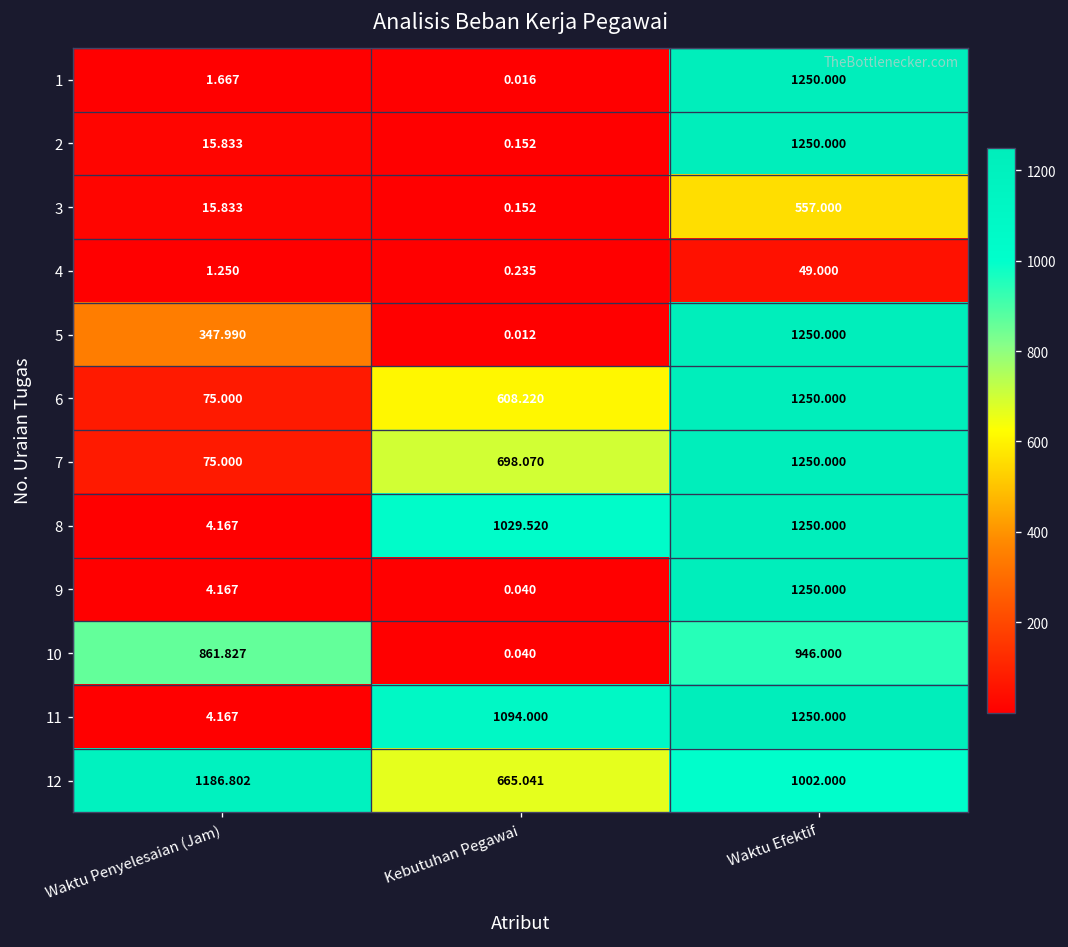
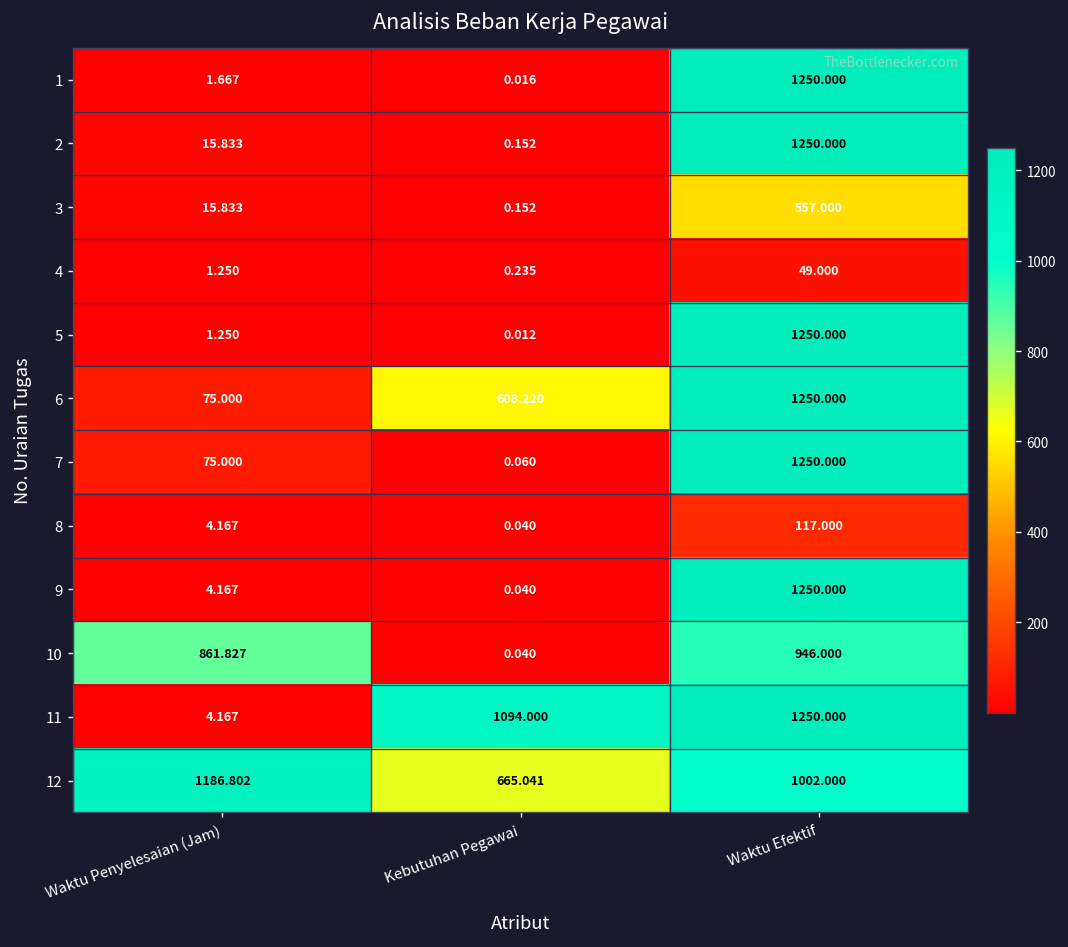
  {
    "1": {
      "Waktu Penyelesaian (Jam)": 1.667,
      "Kebutuhan Pegawai": 0.016
    },
    "2": {
      "Waktu Penyelesaian (Jam)": 15.833,
      "Kebutuhan Pegawai": 0.152,
      "Waktu Efektif": 1250.000
    },
    "3": {
      "Waktu Penyelesaian (Jam)": 15.833,
      "Kebutuhan Pegawai": 0.152,
      "Waktu Efektif": 557.000
    },
    "4": {
      "Waktu Penyelesaian (Jam)": 1.250,
      "Kebutuhan Pegawai": 0.235,
      "Waktu Efektif": 49.000
    },
    "5": {
-     "Waktu Penyelesaian (Jam)": 347.990,
+     "Waktu Penyelesaian (Jam)": 1.250,
      "Kebutuhan Pegawai": 0.012,
      "Waktu Efektif": 1250.000
    },
    "6": {
      "Waktu Penyelesaian (Jam)": 75.000,
      "Kebutuhan Pegawai": 608.220,
      "Waktu Efektif": 1250.000
    },
    "7": {
      "Waktu Penyelesaian (Jam)": 75.000,
-     "Kebutuhan Pegawai": 698.070,
+     "Kebutuhan Pegawai": 0.060,
      "Waktu Efektif": 1250.000
    },
    "8": {
      "Waktu Penyelesaian (Jam)": 4.167,
-     "Kebutuhan Pegawai": 1029.520,
-     "Waktu Efektif": 1250.000
+     "Kebutuhan Pegawai": 0.040,
+     "Waktu Efektif": 117.000
    },
    "9": {
      "Waktu Penyelesaian (Jam)": 4.167,
      "Kebutuhan Pegawai": 0.040,
      "Waktu Efektif": 1250.000
    },
    "10": {
      "Waktu Penyelesaian (Jam)": 861.827,
      "Kebutuhan Pegawai": 0.040,
      "Waktu Efektif": 946.000
    },
    "11": {
      "Waktu Penyelesaian (Jam)": 4.167,
      "Kebutuhan Pegawai": 1094.000,
      "Waktu Efektif": 1250.000
    },
    "12": {
      "Waktu Penyelesaian (Jam)": 1186.802,
      "Kebutuhan Pegawai": 665.041,
      "Waktu Efektif": 1002.000
    }
  }
